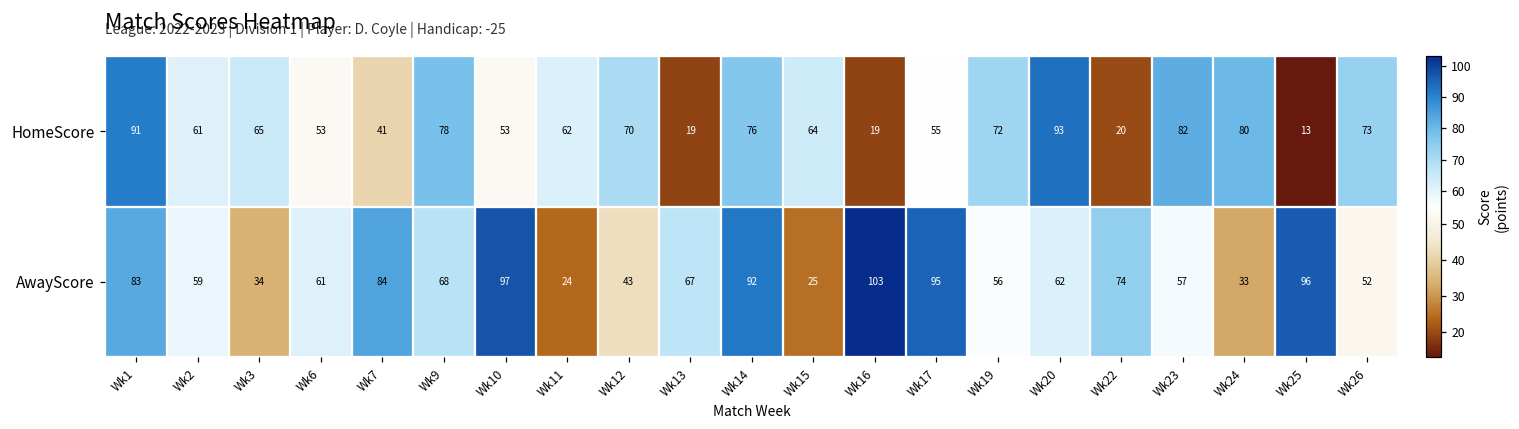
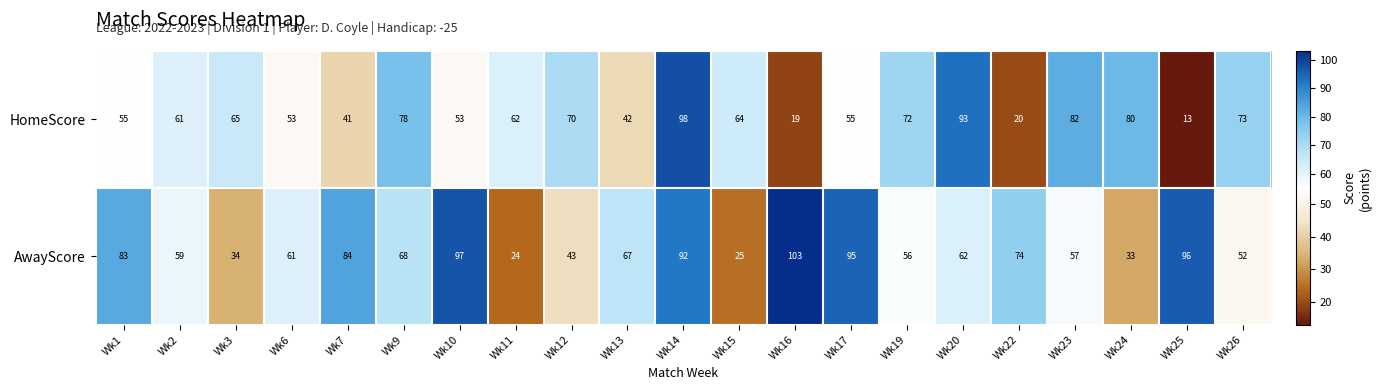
  {
    "HomeScore": {
-     "Wk1": 91,
+     "Wk1": 55,
      "Wk2": 61,
      "Wk3": 65,
      "Wk6": 53,
      "Wk7": 41,
      "Wk9": 78,
      "Wk10": 53,
      "Wk11": 62,
      "Wk12": 70,
-     "Wk13": 19,
-     "Wk14": 76,
+     "Wk13": 42,
+     "Wk14": 98,
      "Wk15": 64,
      "Wk16": 19,
      "Wk17": 55,
      "Wk19": 72,
      "Wk20": 93,
      "Wk22": 20,
      "Wk23": 82,
      "Wk24": 80,
      "Wk25": 13,
      "Wk26": 73
    },
    "AwayScore": {
      "Wk1": 83,
      "Wk2": 59,
      "Wk3": 34,
      "Wk6": 61,
      "Wk7": 84,
      "Wk9": 68,
      "Wk10": 97,
      "Wk11": 24,
      "Wk12": 43,
      "Wk13": 67,
      "Wk14": 92,
      "Wk15": 25,
      "Wk16": 103,
      "Wk17": 95,
      "Wk19": 56,
      "Wk20": 62,
      "Wk22": 74,
      "Wk23": 57,
      "Wk24": 33,
      "Wk25": 96,
      "Wk26": 52
    }
  }
